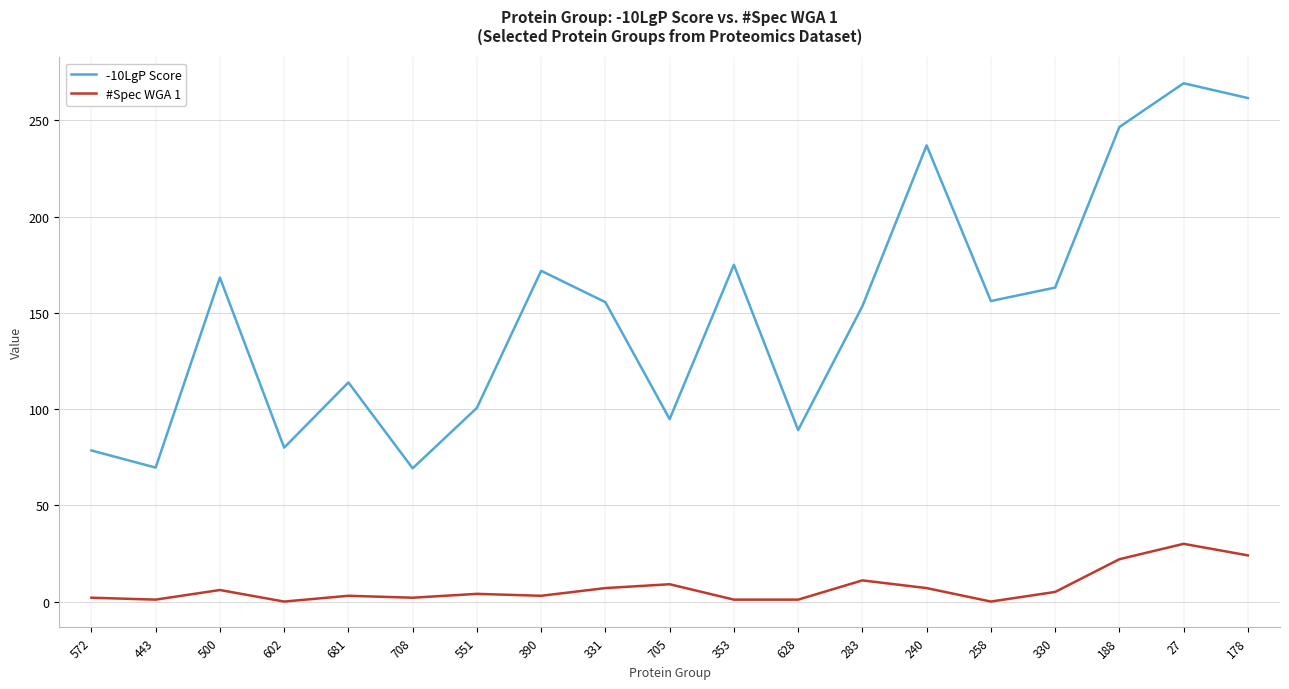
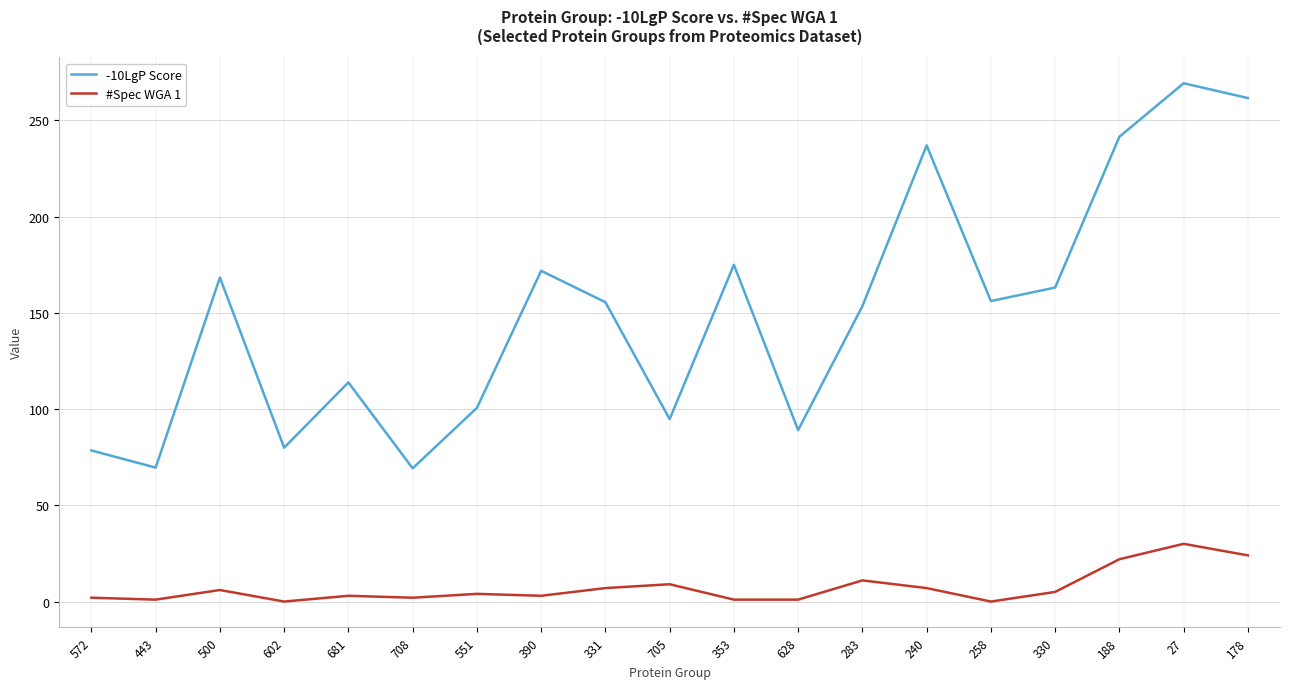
  {
    "-10LgP Score": {
      "572": 79,
      "443": 70,
      "500": 168,
      "602": 80,
      "681": 114,
      "708": 69,
      "551": 101,
      "390": 172,
      "331": 156,
      "705": 95,
      "353": 175,
      "628": 89,
      "283": 153,
      "240": 237,
      "258": 156,
      "330": 163,
-     "188": 247,
+     "188": 242,
      "27": 269,
      "178": 262
    },
    "#Spec WGA 1": {
      "572": 2,
      "443": 1,
      "500": 6,
      "602": 0,
      "681": 3,
      "708": 2,
      "551": 4,
      "390": 3,
      "331": 7,
      "705": 9,
      "353": 1,
      "628": 1,
      "283": 11,
      "240": 7,
      "258": 0,
      "330": 5,
      "188": 22,
      "27": 30,
      "178": 24
    }
  }
